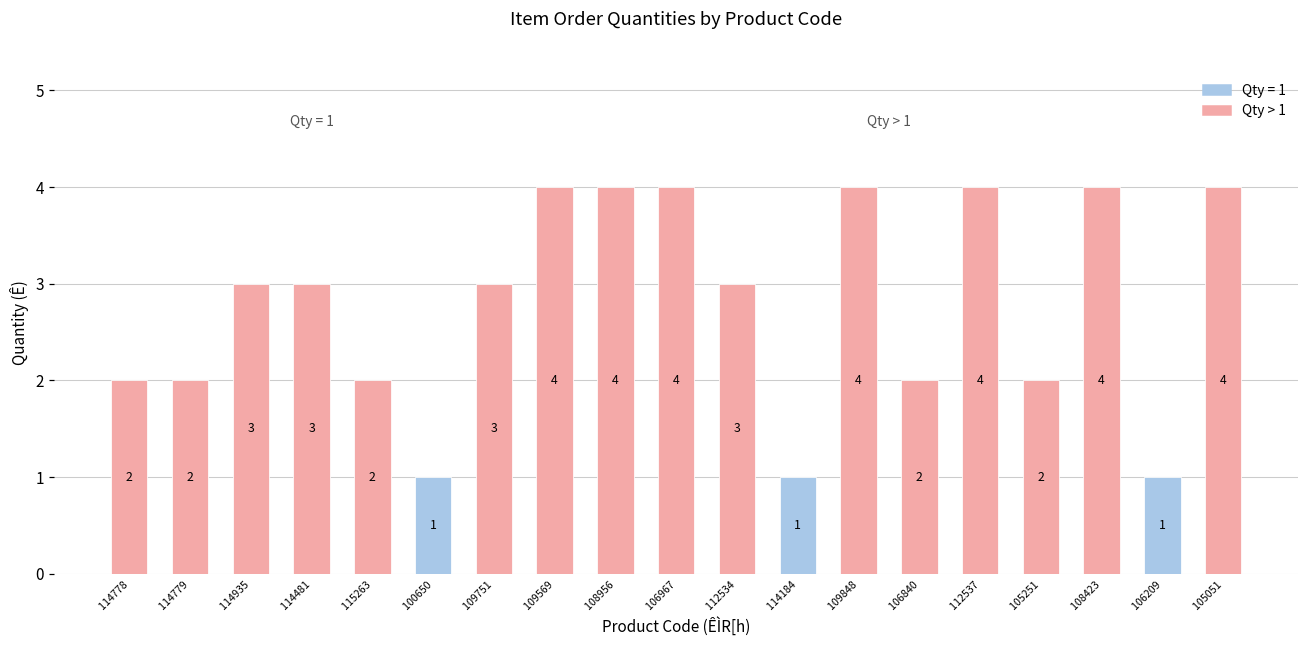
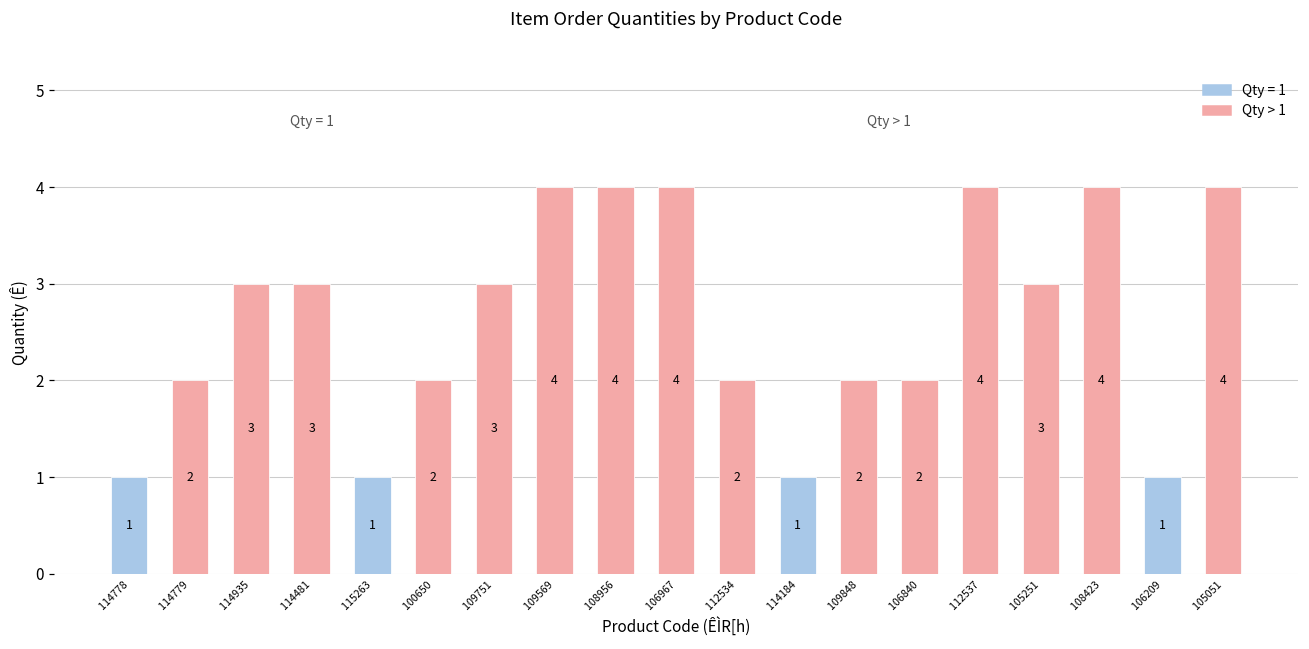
  {
-   "114778": 2,
+   "114778": 1,
    "114779": 2,
    "114935": 3,
    "114481": 3,
-   "115263": 2,
-   "100650": 1,
+   "115263": 1,
+   "100650": 2,
    "109751": 3,
    "109569": 4,
    "108956": 4,
    "106967": 4,
-   "112534": 3,
+   "112534": 2,
    "114184": 1,
-   "109848": 4,
+   "109848": 2,
    "106840": 2,
    "112537": 4,
-   "105251": 2,
+   "105251": 3,
    "108423": 4,
    "106209": 1,
    "105051": 4
  }
